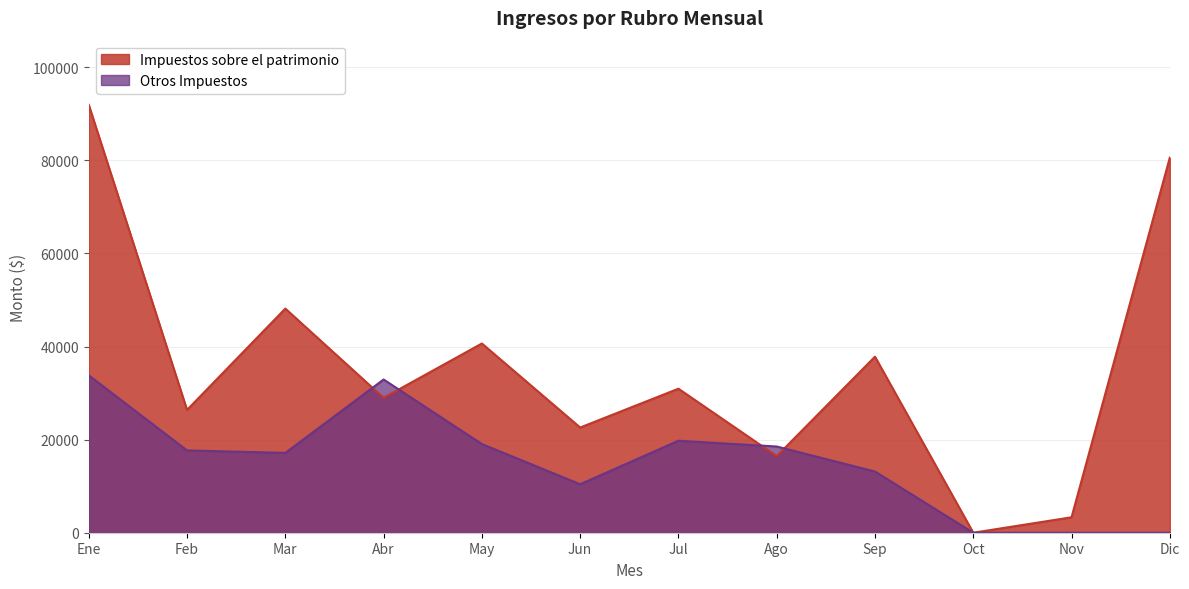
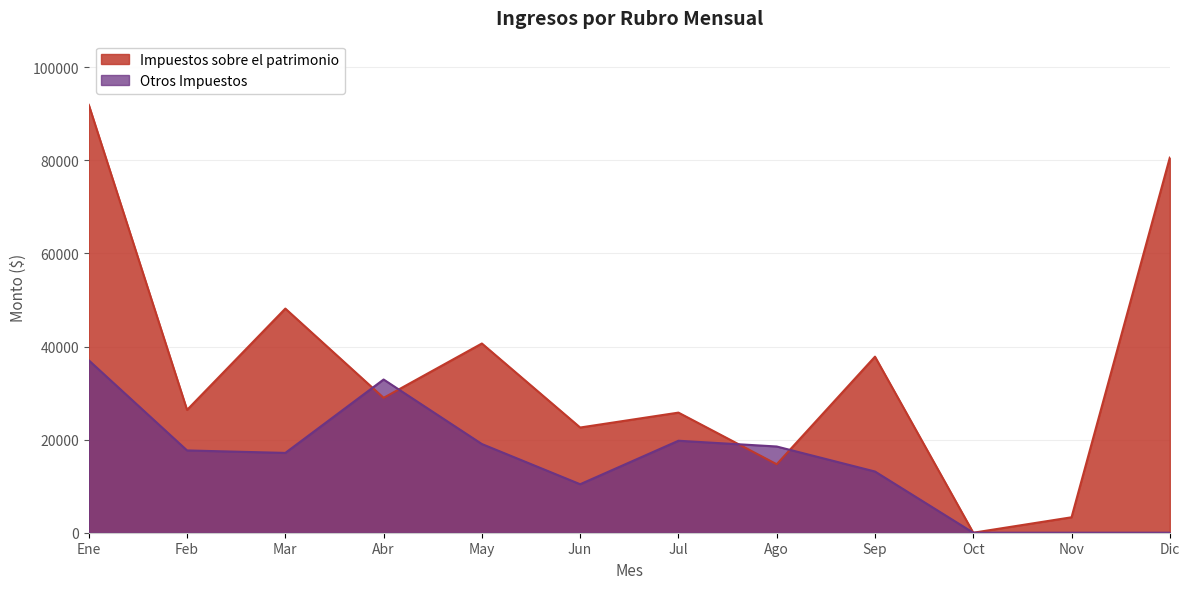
  {
    "Impuestos sobre el patrimonio": {
      "Ene": 92000,
      "Feb": 26000,
      "Mar": 48000,
      "Abr": 29000,
      "May": 41000,
      "Jun": 23000,
-     "Jul": 31000,
-     "Ago": 16000,
+     "Jul": 26000,
+     "Ago": 15000,
      "Sep": 38000,
      "Nov": 3000,
      "Dic": 81000
    },
    "Otros Impuestos": {
-     "Ene": 34000,
+     "Ene": 37000,
      "Feb": 18000,
      "Mar": 17000,
      "Abr": 33000,
      "May": 19000,
      "Jun": 10000,
      "Jul": 20000,
      "Ago": 19000,
      "Sep": 13000,
      "Nov": 0,
      "Dic": 0
    }
  }
